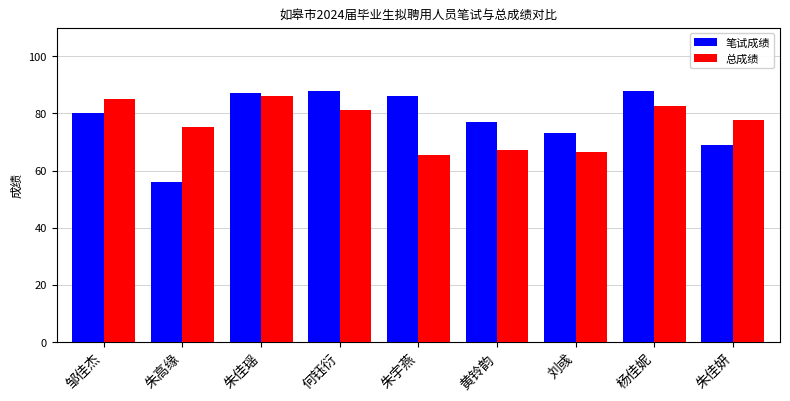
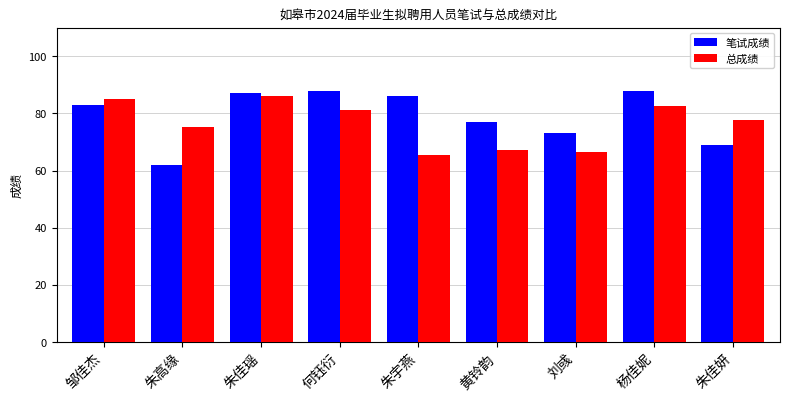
  {
    "笔试成绩": {
-     "邹佳杰": 80,
-     "朱高缘": 56,
+     "邹佳杰": 83,
+     "朱高缘": 62,
      "朱佳瑶": 87,
      "何钰衍": 88,
      "朱宇燕": 86,
      "黄铃韵": 77,
      "刘彧": 73,
      "杨佳妮": 88,
      "朱佳妍": 69
    },
    "总成绩": {
      "邹佳杰": 85,
      "朱高缘": 75,
      "朱佳瑶": 86,
      "何钰衍": 81,
      "朱宇燕": 65,
      "黄铃韵": 67,
      "刘彧": 66,
      "杨佳妮": 83,
      "朱佳妍": 78
    }
  }
